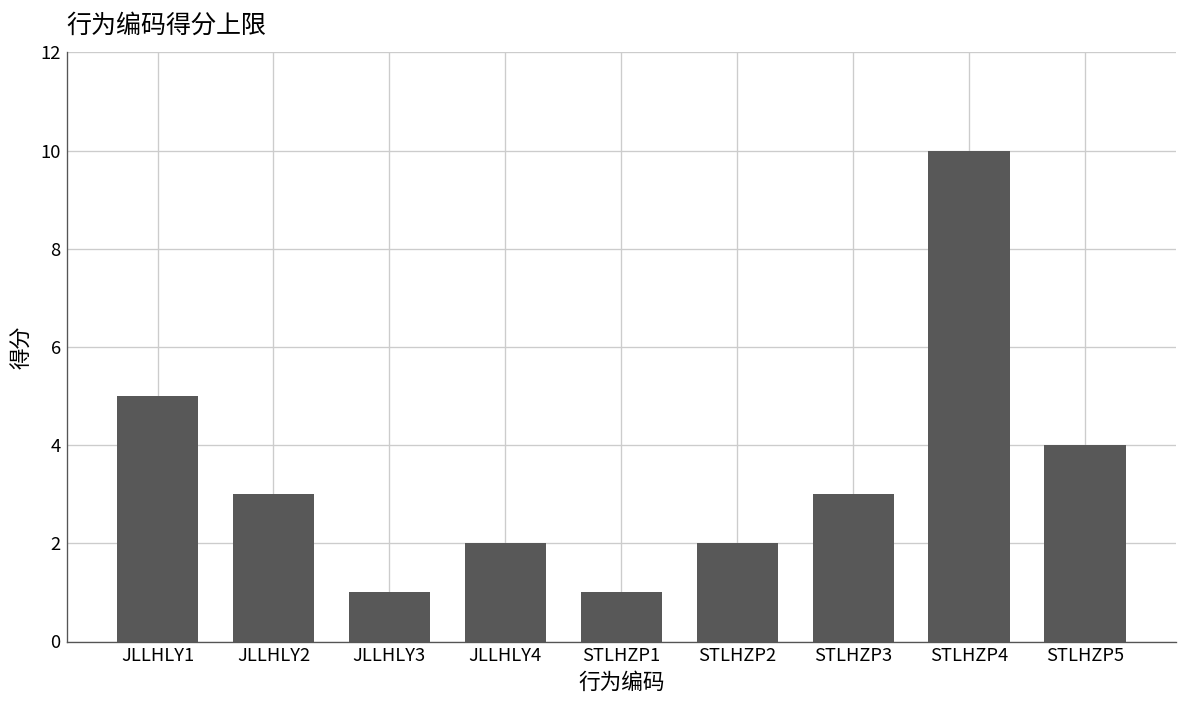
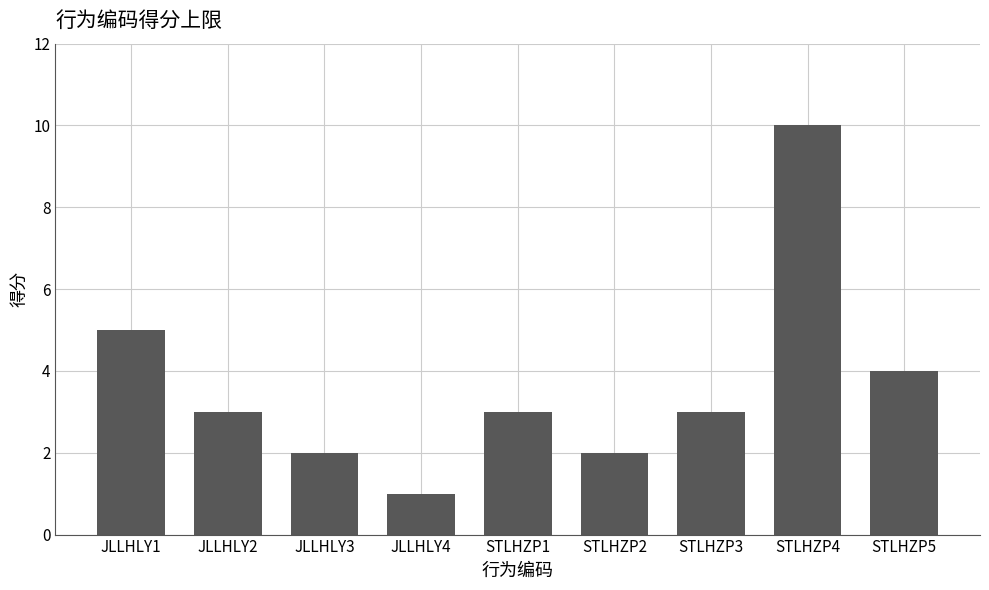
  {
    "JLLHLY1": 5,
    "JLLHLY2": 3,
-   "JLLHLY3": 1,
-   "JLLHLY4": 2,
-   "STLHZP1": 1,
+   "JLLHLY3": 2,
+   "JLLHLY4": 1,
+   "STLHZP1": 3,
    "STLHZP2": 2,
    "STLHZP3": 3,
    "STLHZP4": 10,
    "STLHZP5": 4
  }
